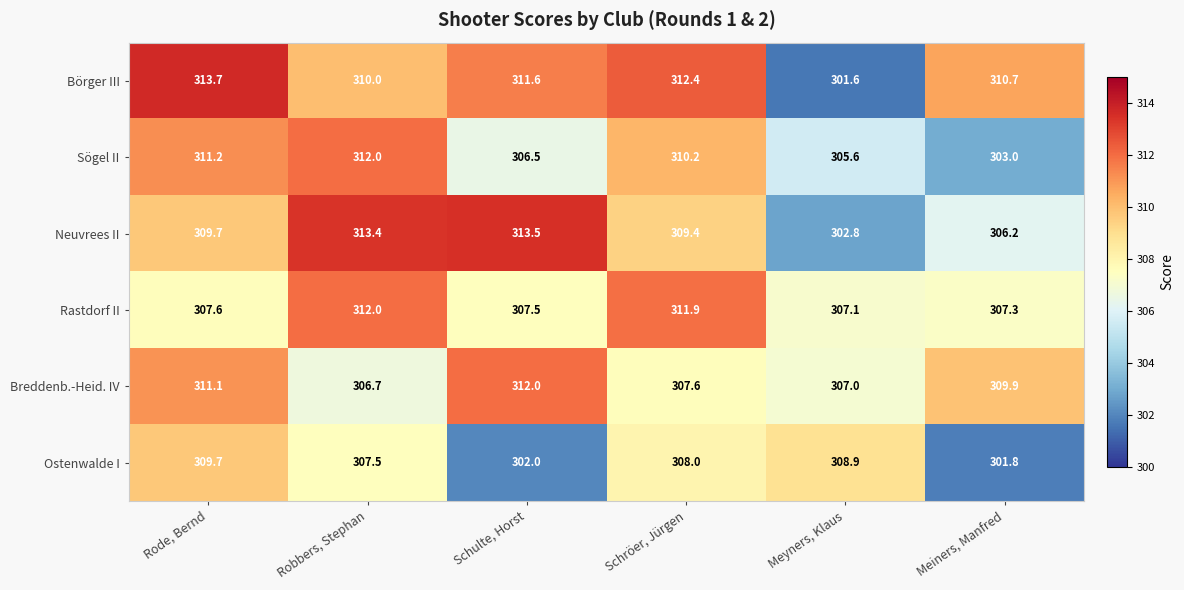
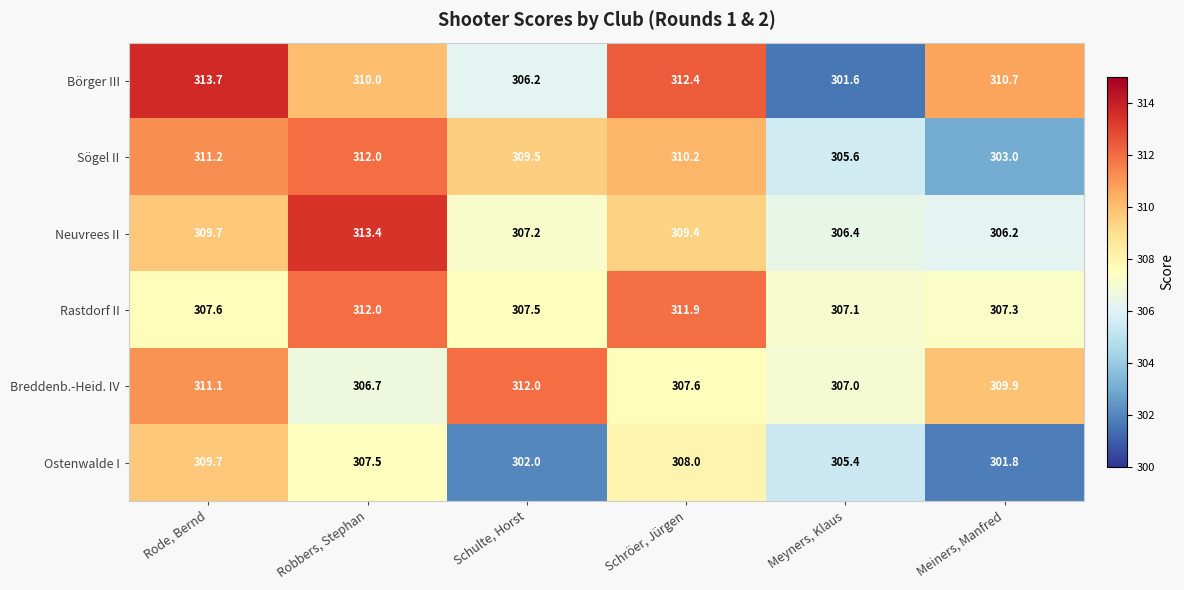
  {
    "Börger III": {
      "Rode, Bernd": 313.7,
      "Robbers, Stephan": 310.0,
-     "Schulte, Horst": 311.6,
+     "Schulte, Horst": 306.2,
      "Schröer, Jürgen": 312.4,
      "Meyners, Klaus": 301.6,
      "Meiners, Manfred": 310.7
    },
    "Sögel II": {
      "Rode, Bernd": 311.2,
      "Robbers, Stephan": 312.0,
-     "Schulte, Horst": 306.5,
+     "Schulte, Horst": 309.5,
      "Schröer, Jürgen": 310.2,
      "Meyners, Klaus": 305.6,
      "Meiners, Manfred": 303.0
    },
    "Neuvrees II": {
      "Rode, Bernd": 309.7,
      "Robbers, Stephan": 313.4,
-     "Schulte, Horst": 313.5,
+     "Schulte, Horst": 307.2,
      "Schröer, Jürgen": 309.4,
-     "Meyners, Klaus": 302.8,
+     "Meyners, Klaus": 306.4,
      "Meiners, Manfred": 306.2
    },
    "Rastdorf II": {
      "Rode, Bernd": 307.6,
      "Robbers, Stephan": 312.0,
      "Schulte, Horst": 307.5,
      "Schröer, Jürgen": 311.9,
      "Meyners, Klaus": 307.1,
      "Meiners, Manfred": 307.3
    },
    "Breddenb.-Heid. IV": {
      "Rode, Bernd": 311.1,
      "Robbers, Stephan": 306.7,
      "Schulte, Horst": 312.0,
      "Schröer, Jürgen": 307.6,
      "Meyners, Klaus": 307.0,
      "Meiners, Manfred": 309.9
    },
    "Ostenwalde I": {
      "Rode, Bernd": 309.7,
      "Robbers, Stephan": 307.5,
      "Schulte, Horst": 302.0,
      "Schröer, Jürgen": 308.0,
-     "Meyners, Klaus": 308.9,
+     "Meyners, Klaus": 305.4,
      "Meiners, Manfred": 301.8
    }
  }
